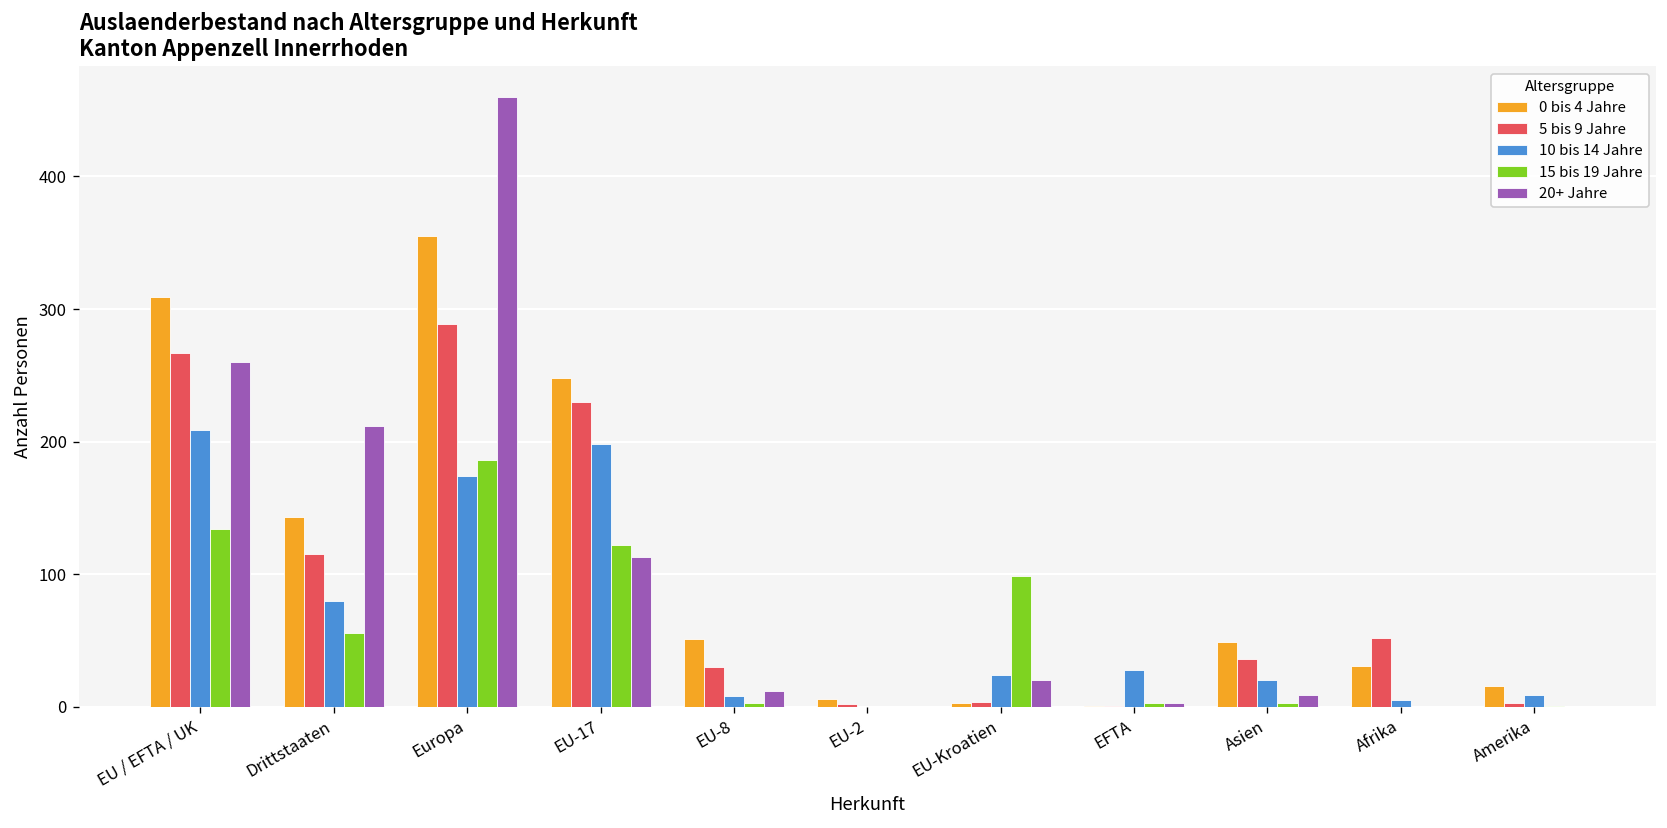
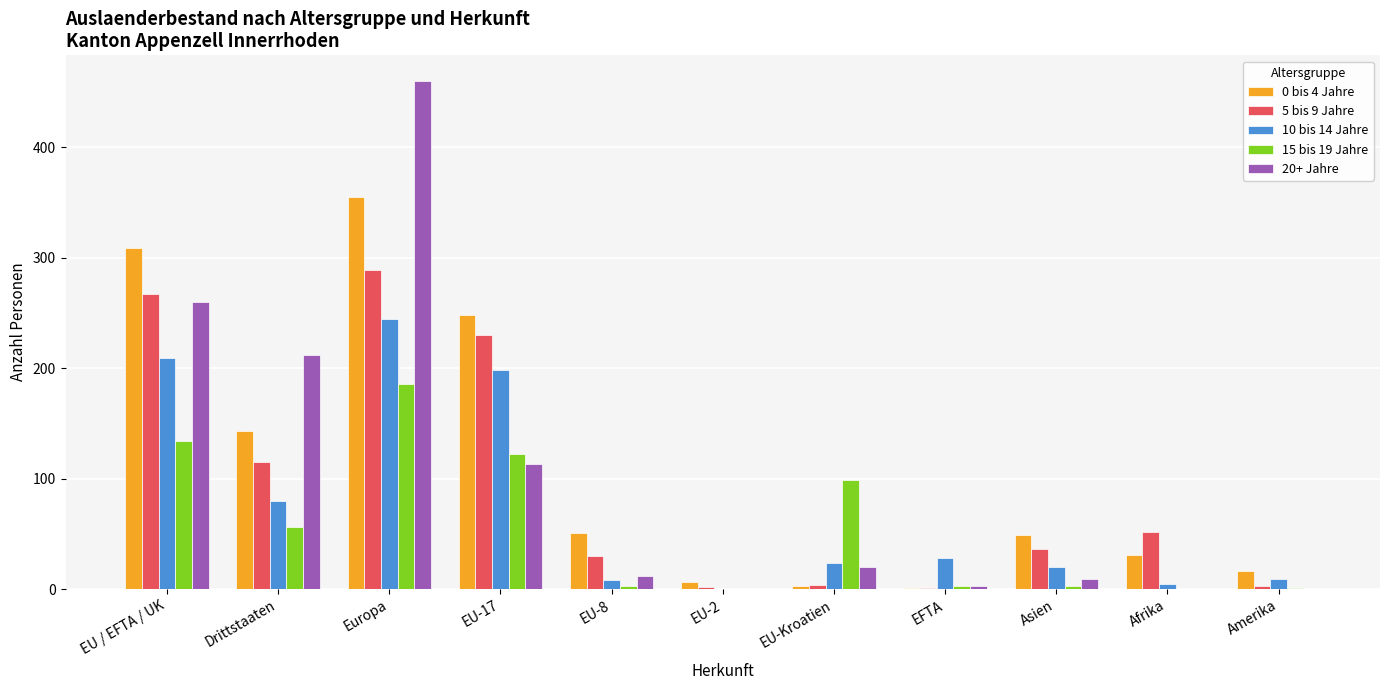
  {
    "0 bis 4 Jahre": {
      "EU / EFTA / UK": 309,
      "Drittstaaten": 143,
      "Europa": 355,
      "EU-17": 248,
      "EU-8": 51,
      "EU-2": 6,
      "EU-Kroatien": 3,
      "Asien": 49,
      "Afrika": 31,
      "Amerika": 16
    },
    "5 bis 9 Jahre": {
      "EU / EFTA / UK": 267,
      "Drittstaaten": 115,
      "Europa": 289,
      "EU-17": 230,
      "EU-8": 30,
      "EU-Kroatien": 4,
      "Asien": 36,
      "Afrika": 52,
      "Amerika": 3
    },
    "10 bis 14 Jahre": {
      "EU / EFTA / UK": 209,
      "Drittstaaten": 80,
-     "Europa": 174,
+     "Europa": 244,
      "EU-17": 198,
      "EU-8": 8,
      "EU-2": 0,
      "EU-Kroatien": 24,
      "EFTA": 28,
      "Asien": 20,
      "Afrika": 5,
      "Amerika": 9
    },
    "15 bis 19 Jahre": {
      "EU / EFTA / UK": 134,
      "Drittstaaten": 56,
      "Europa": 186,
      "EU-17": 122,
      "EU-8": 3,
      "EU-2": 0,
      "EU-Kroatien": 99,
      "EFTA": 3,
      "Asien": 3,
      "Afrika": 0
    },
    "20+ Jahre": {
      "EU / EFTA / UK": 260,
      "Drittstaaten": 212,
      "Europa": 460,
      "EU-17": 113,
      "EU-8": 12,
      "EU-2": 0,
      "EU-Kroatien": 20,
      "EFTA": 3,
      "Asien": 9,
      "Afrika": 0,
      "Amerika": 0
    }
  }
